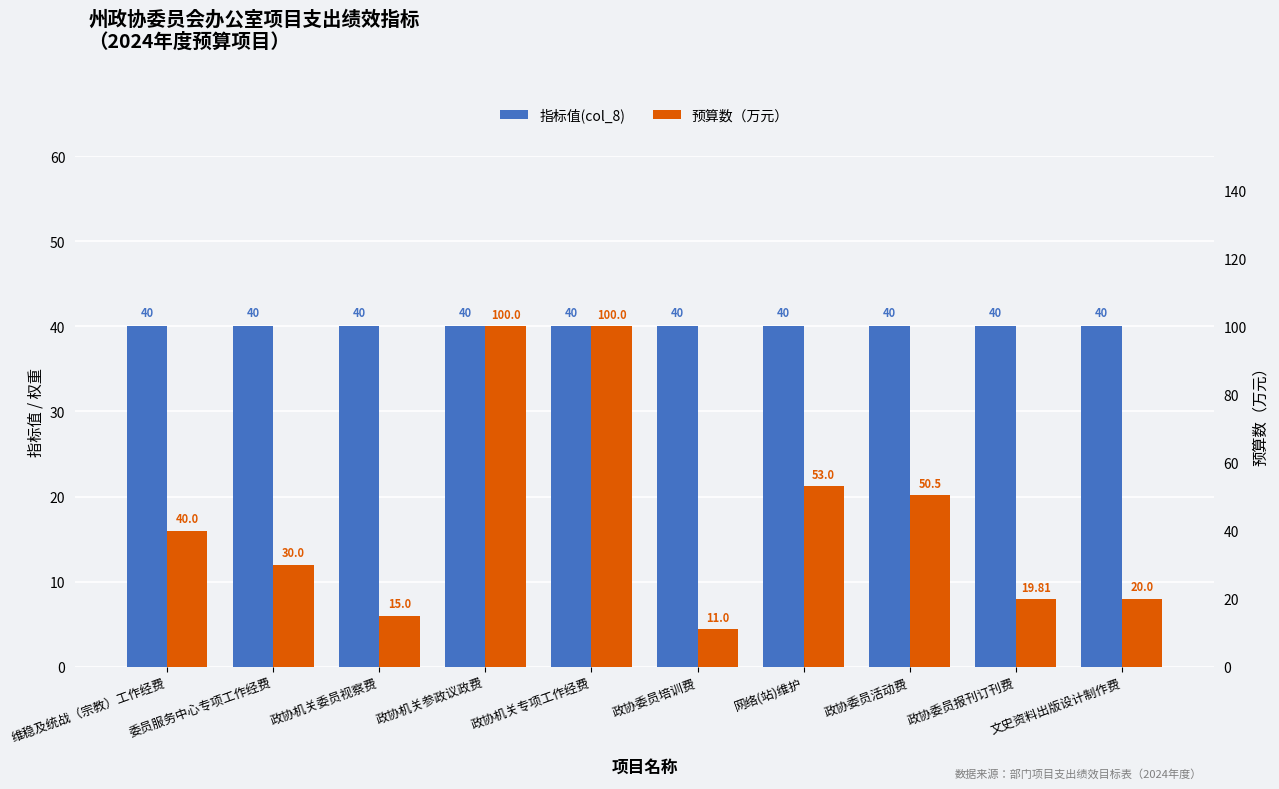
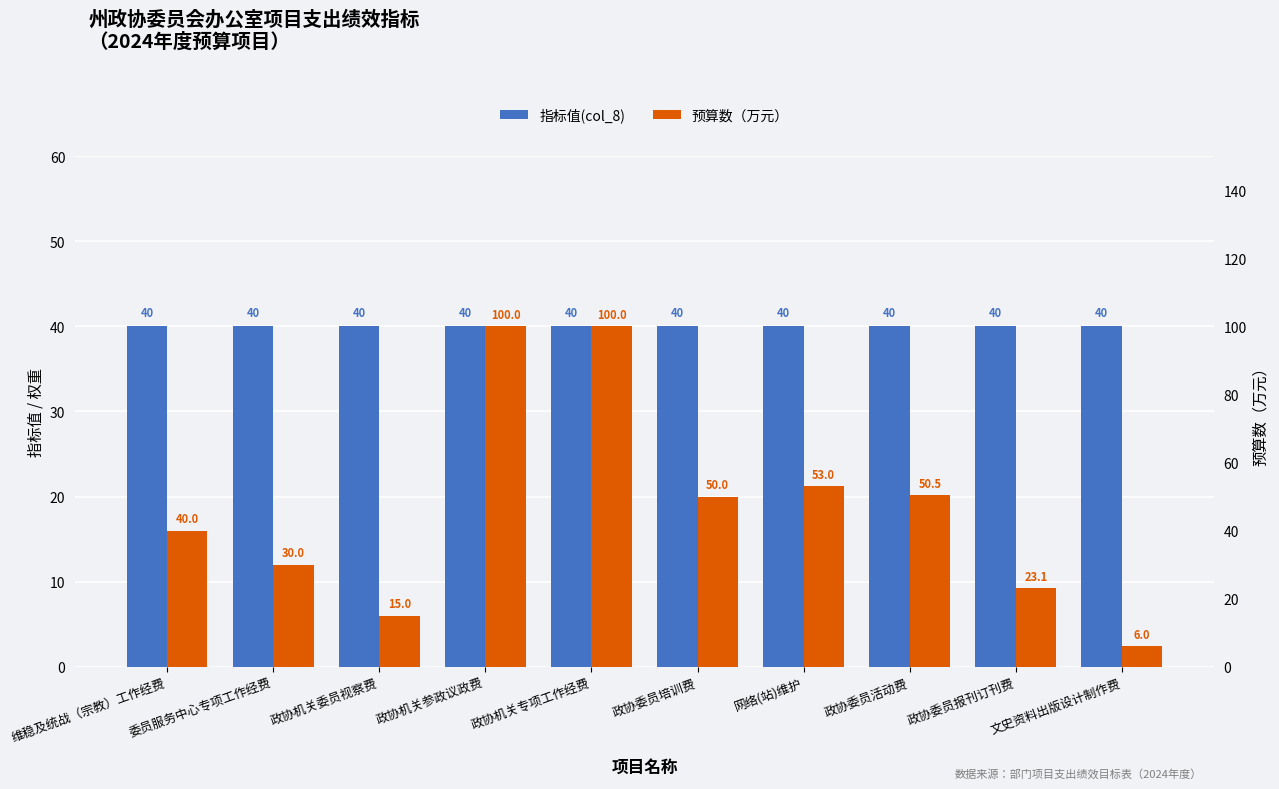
  {
    "指标值(col_8)": {
      "维稳及统战（宗教）工作经费": 40,
      "委员服务中心专项工作经费": 40,
      "政协机关委员视察费": 40,
      "政协机关参政议政费": 40,
      "政协机关专项工作经费": 40,
      "政协委员培训费": 40,
      "网络(站)维护": 40,
      "政协委员活动费": 40,
      "政协委员报刊订刊费": 40,
      "文史资料出版设计制作费": 40
    },
    "预算数（万元）": {
      "维稳及统战（宗教）工作经费": 40.0,
      "委员服务中心专项工作经费": 30.0,
      "政协机关委员视察费": 15.0,
      "政协机关参政议政费": 100.0,
      "政协机关专项工作经费": 100.0,
-     "政协委员培训费": 11.0,
+     "政协委员培训费": 50.0,
      "网络(站)维护": 53.0,
      "政协委员活动费": 50.5,
-     "政协委员报刊订刊费": 19.81,
-     "文史资料出版设计制作费": 20.0
+     "政协委员报刊订刊费": 23.1,
+     "文史资料出版设计制作费": 6.0
    }
  }
